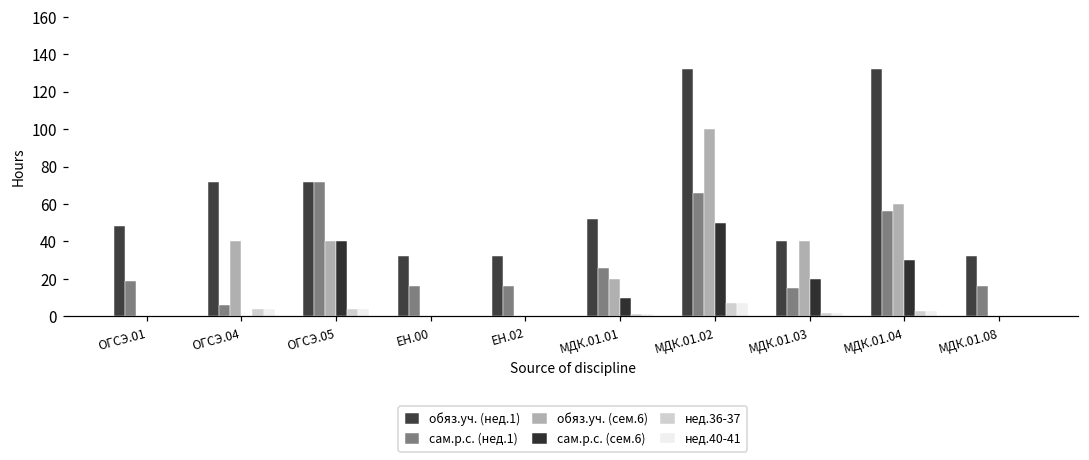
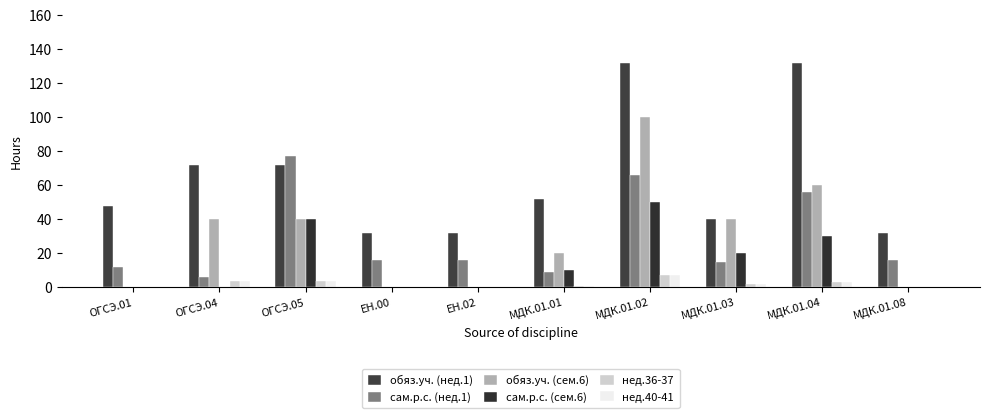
  {
    "сам.р.с. (нед.1)": {
-     "ОГСЭ.01": 19,
+     "ОГСЭ.01": 12,
      "ОГСЭ.04": 6,
-     "ОГСЭ.05": 72,
+     "ОГСЭ.05": 77,
      "ЕН.00": 16,
      "ЕН.02": 16,
-     "МДК.01.01": 26,
+     "МДК.01.01": 9,
      "МДК.01.02": 66,
      "МДК.01.03": 15,
      "МДК.01.04": 56,
      "МДК.01.08": 16
    }
  }
